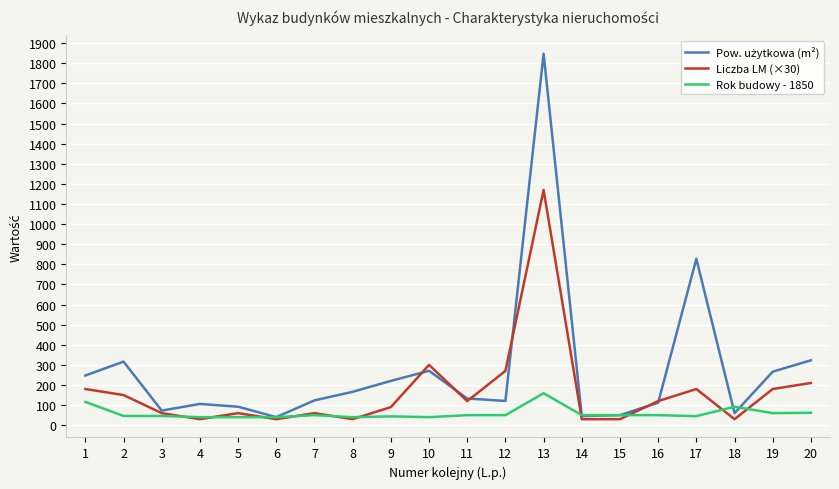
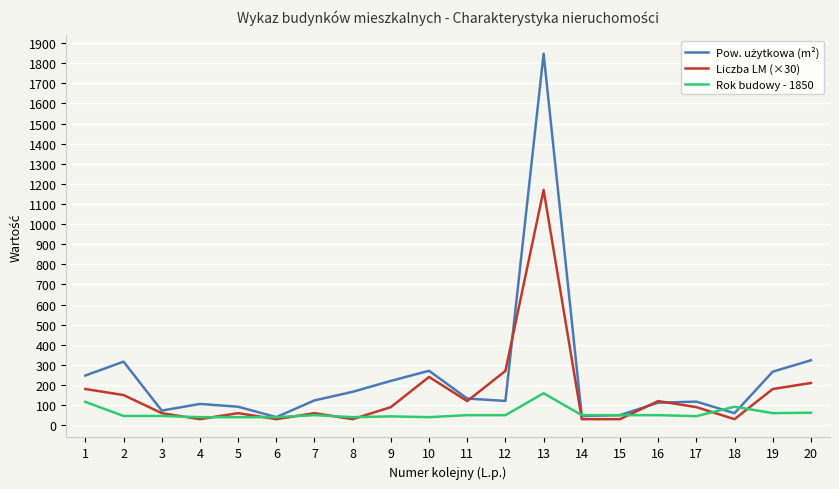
  {
    "Pow. użytkowa (m²)": {
      "1": 250,
      "2": 320,
      "4": 110,
      "5": 90,
      "7": 120,
      "8": 170,
      "9": 220,
      "10": 270,
      "11": 130,
      "12": 120,
      "13": 1850,
-     "17": 830,
+     "17": 120,
      "18": 60,
      "19": 270,
      "20": 320
    },
    "Liczba LM (×30)": {
      "1": 180,
      "2": 150,
      "5": 60,
      "9": 90,
-     "10": 300,
+     "10": 240,
      "11": 120,
      "12": 270,
      "13": 1170,
      "14": 30,
      "15": 30,
-     "17": 180,
+     "17": 90,
      "18": 30,
      "19": 180,
      "20": 210
    },
    "Rok budowy - 1850": {
      "1": 120,
      "2": 50,
      "3": 50,
      "5": 40,
      "9": 40,
      "10": 40,
      "11": 50,
      "12": 50,
      "13": 160,
      "16": 50,
      "17": 50,
      "18": 90,
      "19": 60,
      "20": 60
    }
  }
